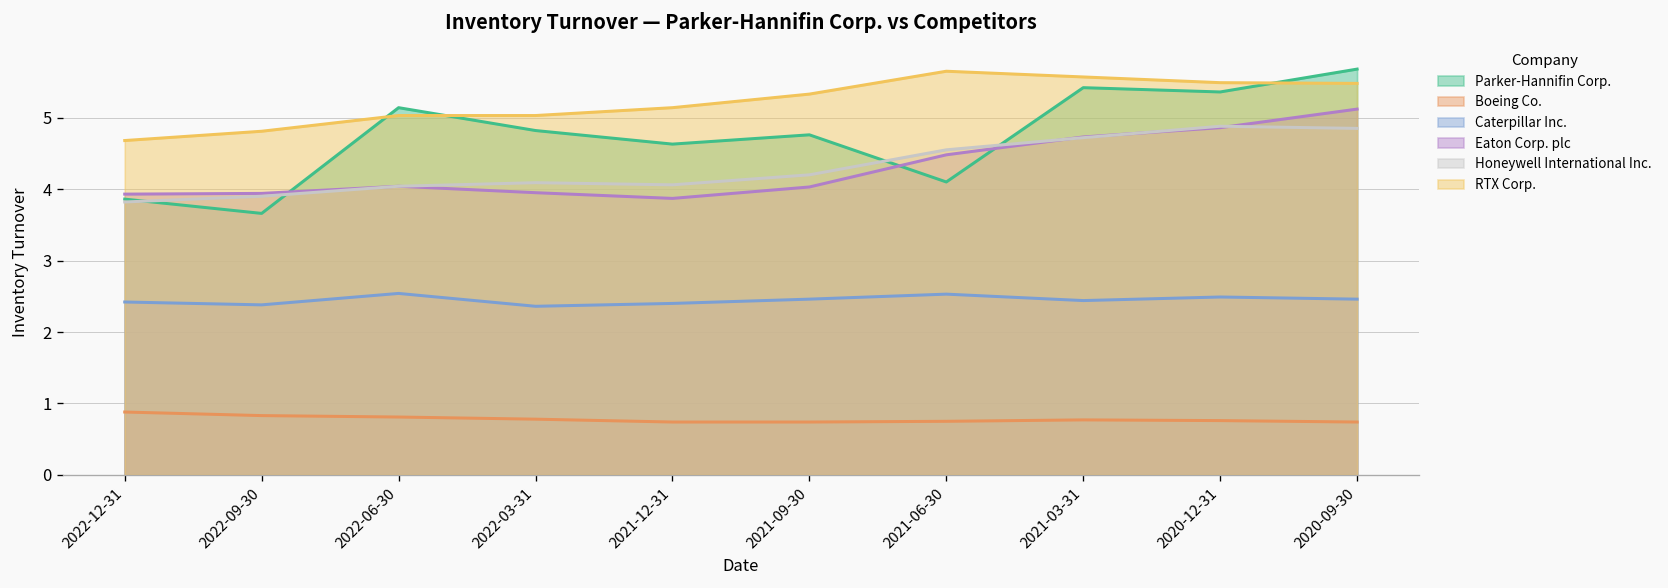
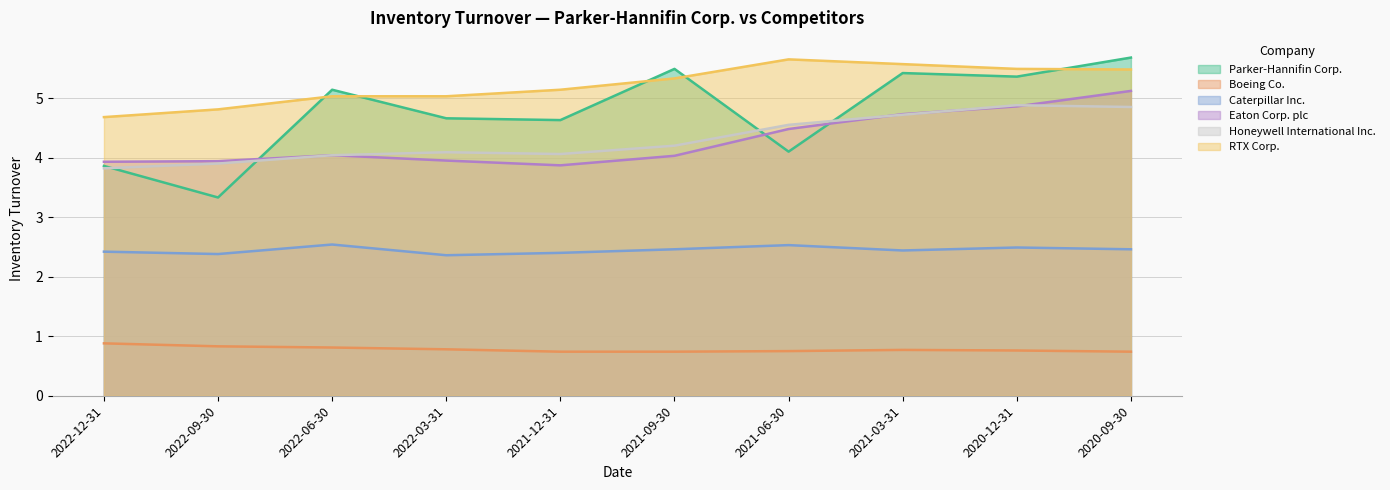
  {
    "Parker-Hannifin Corp.": {
-     "2022-09-30": 3.7,
+     "2022-09-30": 3.3,
      "2022-06-30": 5.1,
-     "2022-03-31": 4.8,
+     "2022-03-31": 4.7,
      "2021-12-31": 4.6,
-     "2021-09-30": 4.8,
+     "2021-09-30": 5.5,
      "2021-06-30": 4.1,
      "2021-03-31": 5.4,
      "2020-12-31": 5.4,
      "2020-09-30": 5.7
    }
  }
